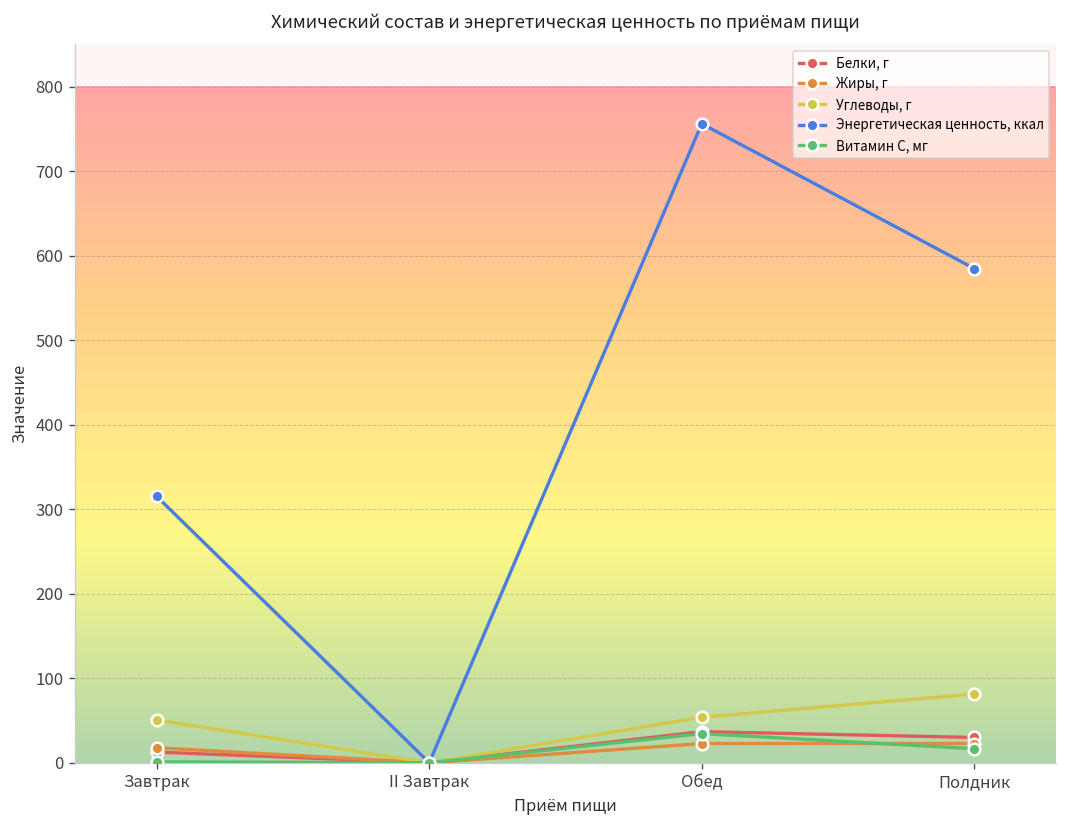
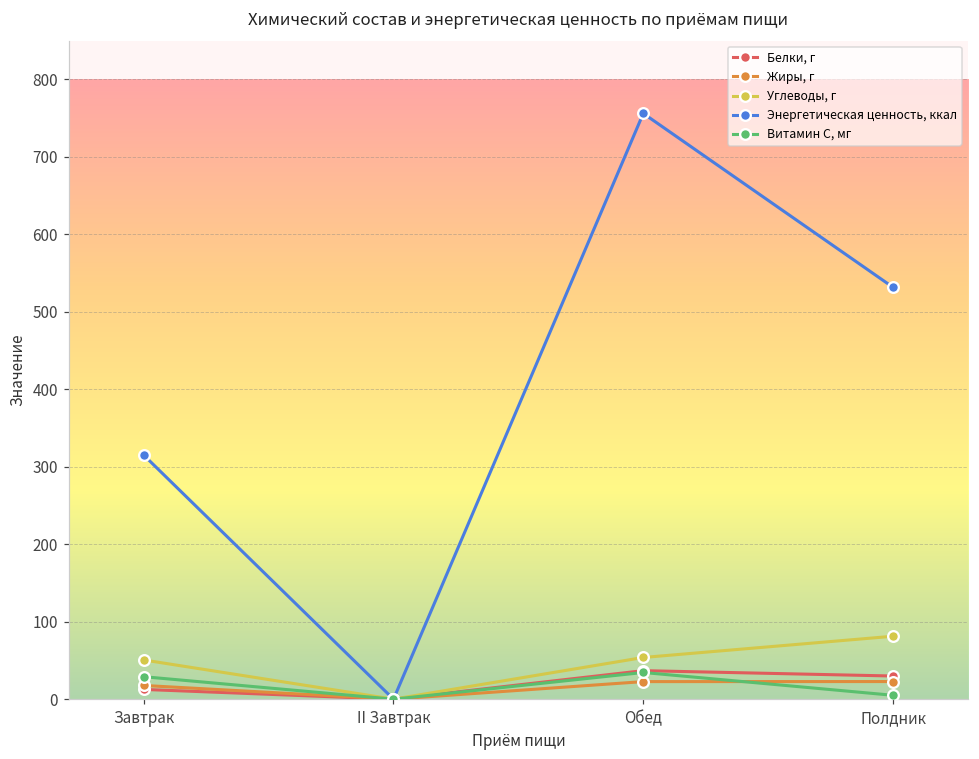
  {
    "Углеводы, г": {
      "Завтрак": 50,
      "Обед": 50,
      "Полдник": 80
    },
    "Энергетическая ценность, ккал": {
      "Завтрак": 320,
      "Обед": 760,
-     "Полдник": 580
+     "Полдник": 530
    },
    "Витамин С, мг": {
-     "Завтрак": 0,
-     "Полдник": 20
+     "Завтрак": 30,
+     "Полдник": 10
    }
  }
